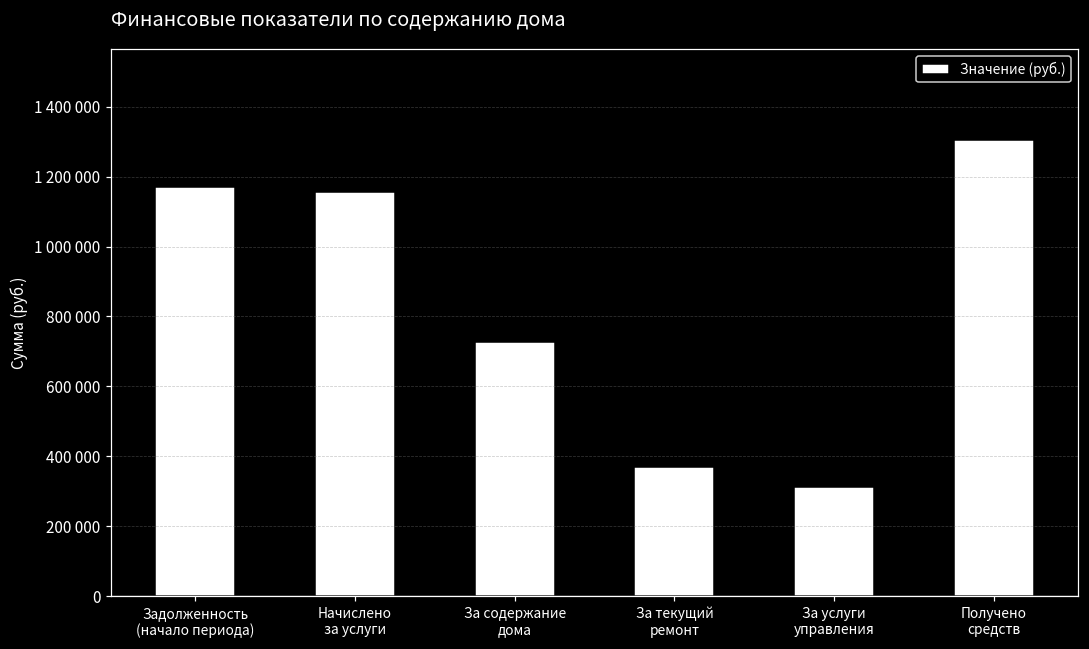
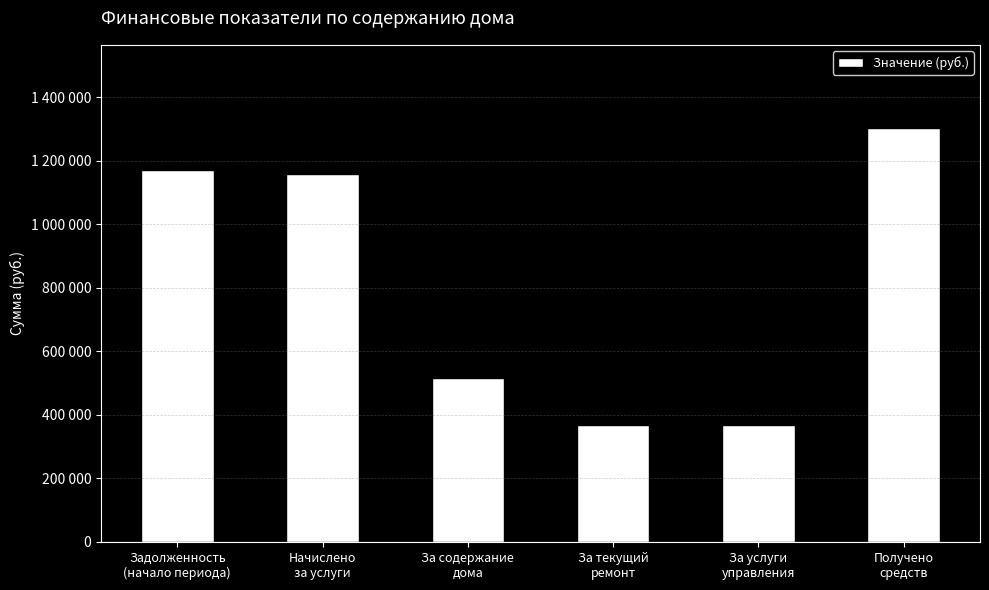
  {
    "Задолженность (начало периода)": 1170000,
    "Начислено за услуги": 1160000,
-   "За содержание дома": 730000,
+   "За содержание дома": 520000,
    "За текущий ремонт": 370000,
-   "За услуги управления": 310000,
+   "За услуги управления": 370000,
    "Получено средств": 1300000
  }
